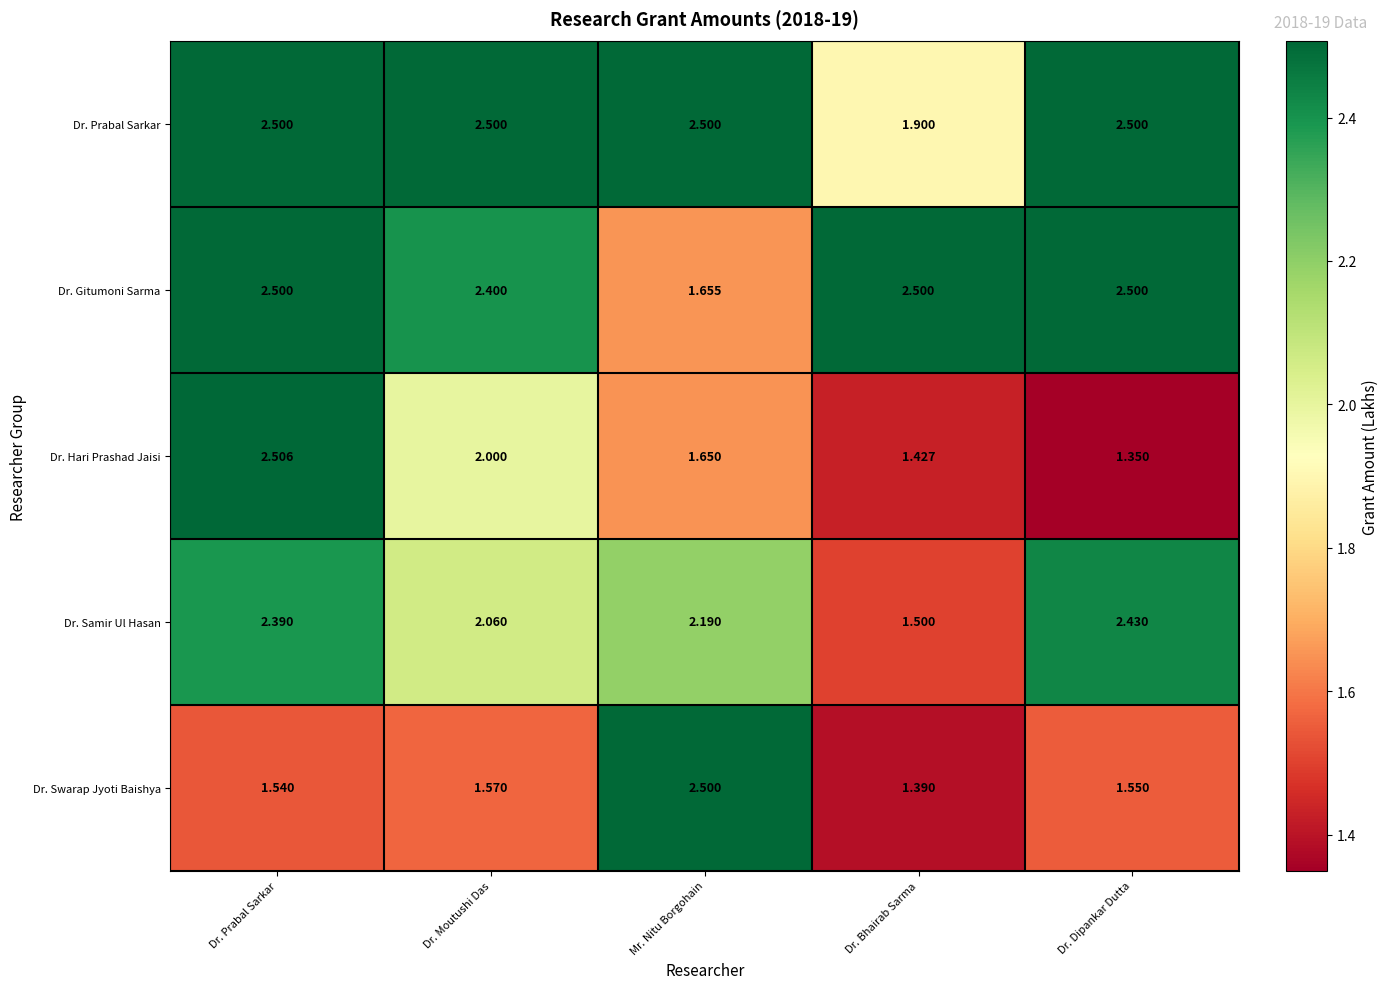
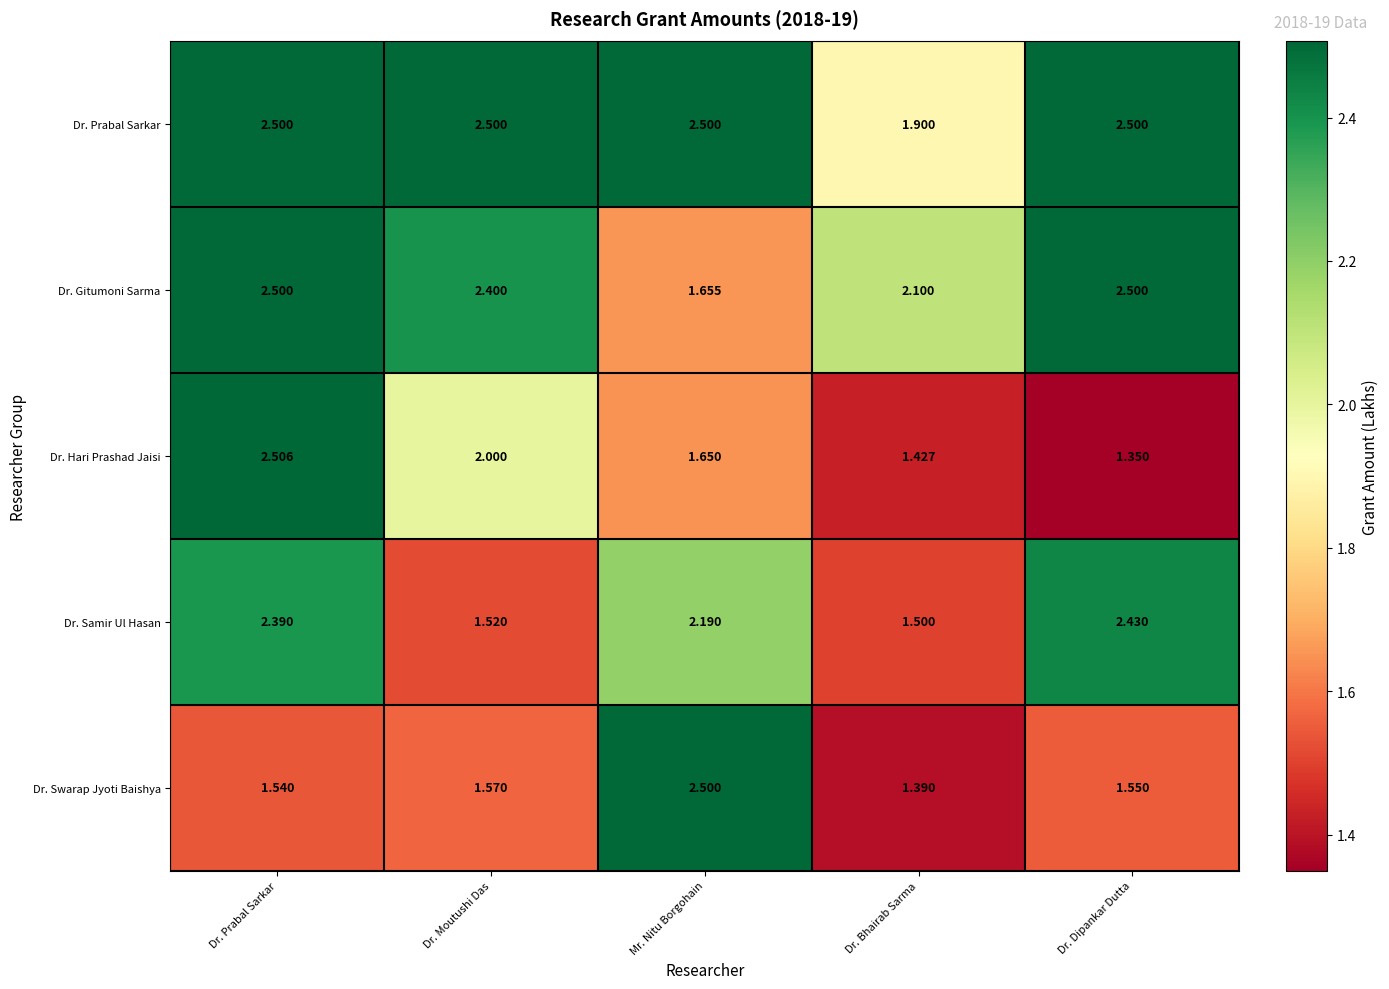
  {
    "Dr. Prabal Sarkar": {
      "Dr. Prabal Sarkar": 2.500,
      "Dr. Moutushi Das": 2.500,
      "Mr. Nitu Borgohain": 2.500,
      "Dr. Bhairab Sarma": 1.900,
      "Dr. Dipankar Dutta": 2.500
    },
    "Dr. Gitumoni Sarma": {
      "Dr. Prabal Sarkar": 2.500,
      "Dr. Moutushi Das": 2.400,
      "Mr. Nitu Borgohain": 1.655,
-     "Dr. Bhairab Sarma": 2.500,
+     "Dr. Bhairab Sarma": 2.100,
      "Dr. Dipankar Dutta": 2.500
    },
    "Dr. Hari Prashad Jaisi": {
      "Dr. Prabal Sarkar": 2.506,
      "Dr. Moutushi Das": 2.000,
      "Mr. Nitu Borgohain": 1.650,
      "Dr. Bhairab Sarma": 1.427,
      "Dr. Dipankar Dutta": 1.350
    },
    "Dr. Samir Ul Hasan": {
      "Dr. Prabal Sarkar": 2.390,
-     "Dr. Moutushi Das": 2.060,
+     "Dr. Moutushi Das": 1.520,
      "Mr. Nitu Borgohain": 2.190,
      "Dr. Bhairab Sarma": 1.500,
      "Dr. Dipankar Dutta": 2.430
    },
    "Dr. Swarap Jyoti Baishya": {
      "Dr. Prabal Sarkar": 1.540,
      "Dr. Moutushi Das": 1.570,
      "Mr. Nitu Borgohain": 2.500,
      "Dr. Bhairab Sarma": 1.390,
      "Dr. Dipankar Dutta": 1.550
    }
  }
